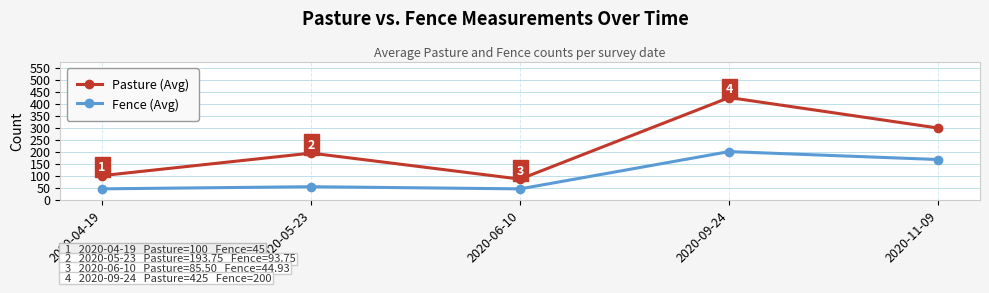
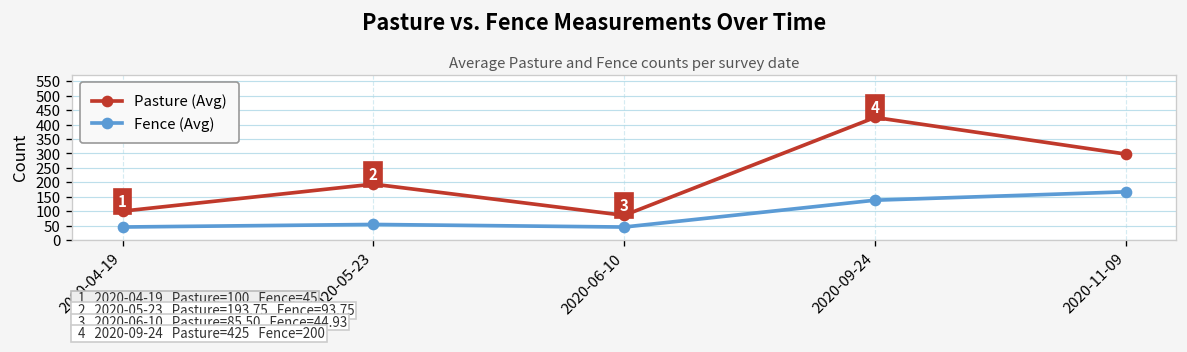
  {
    "Pasture (Avg)": {
      "2020-11-09": 300
    },
    "Fence (Avg)": {
      "2020-04-19": 50,
      "2020-05-23": 50,
      "2020-06-10": 40,
-     "2020-09-24": 200,
+     "2020-09-24": 140,
      "2020-11-09": 170
    }
  }
